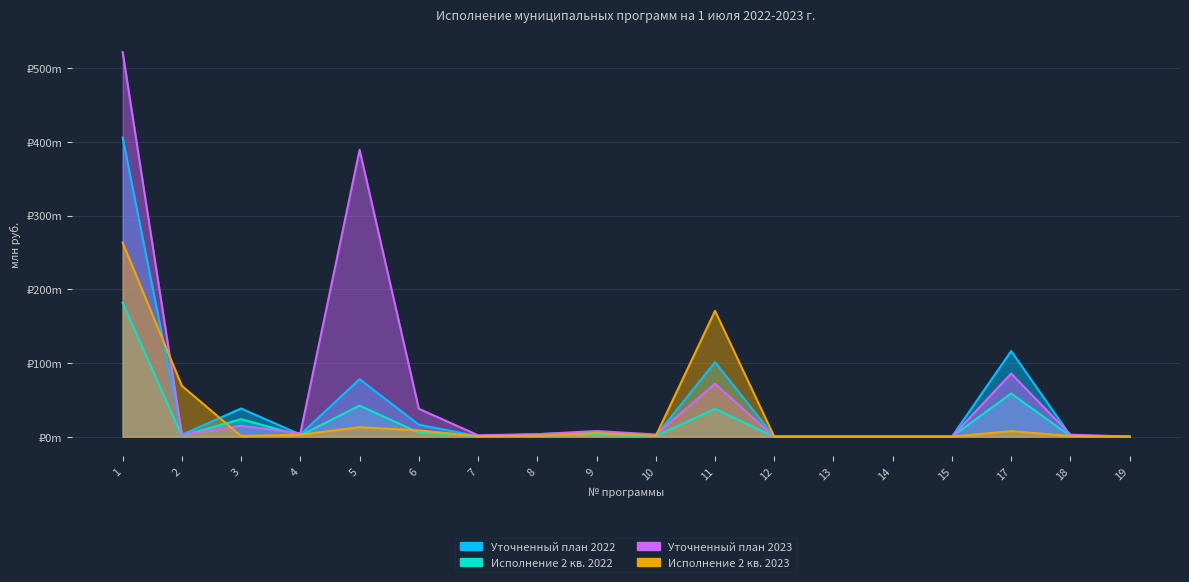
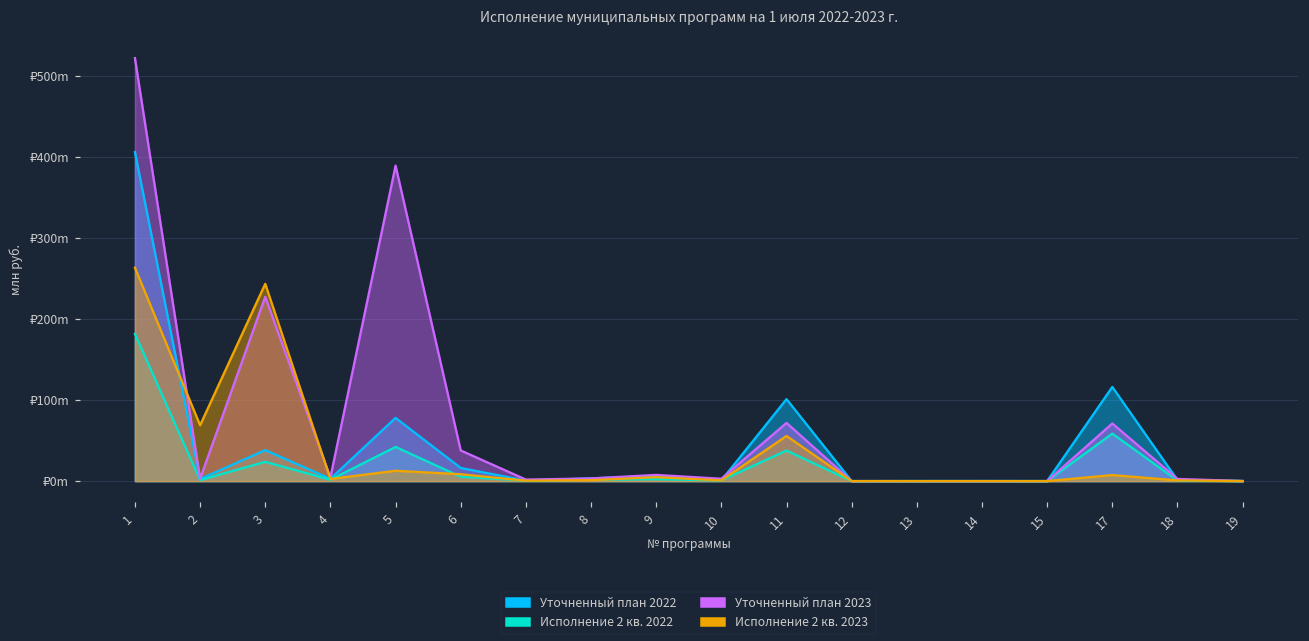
  {
    "Уточненный план 2023": {
      "1": "₽520m",
-     "3": "₽10m",
+     "3": "₽230m",
      "5": "₽390m",
      "6": "₽40m",
      "11": "₽70m",
-     "17": "₽90m"
+     "17": "₽70m"
    },
    "Исполнение 2 кв. 2023": {
      "1": "₽260m",
      "2": "₽70m",
-     "3": "₽0m",
+     "3": "₽240m",
      "5": "₽10m",
-     "11": "₽170m",
+     "11": "₽60m",
      "17": "₽10m"
    }
  }
